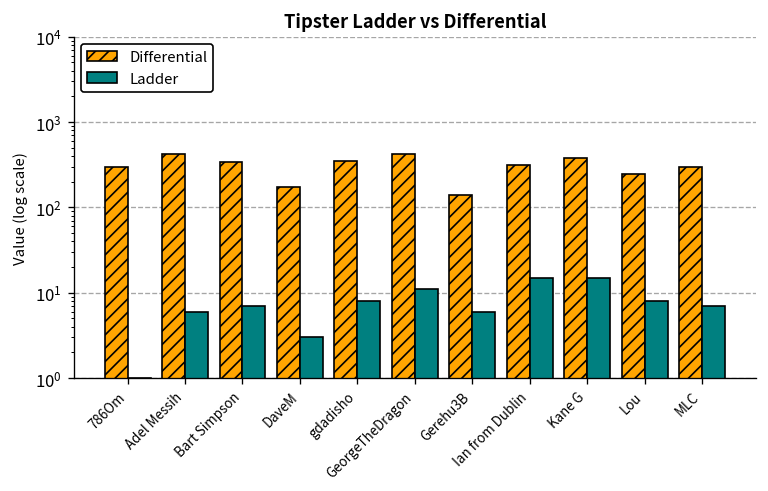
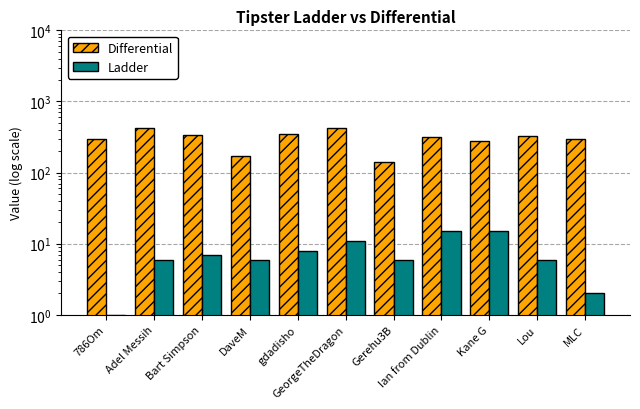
  {
    "Differential": {
      "786Om": 300,
      "Adel Messih": 400,
      "Bart Simpson": 300,
      "DaveM": 170,
      "gdadisho": 400,
      "GeorgeTheDragon": 400,
      "Gerehu3B": 140,
      "Ian from Dublin": 300,
-     "Kane G": 400,
-     "Lou": 250,
+     "Kane G": 280,
+     "Lou": 300,
      "MLC": 300
    },
    "Ladder": {
      "786Om": 1,
      "Adel Messih": 6,
      "Bart Simpson": 7,
-     "DaveM": 3,
+     "DaveM": 6,
      "gdadisho": 8,
      "GeorgeTheDragon": 11,
      "Gerehu3B": 6,
      "Ian from Dublin": 15,
      "Kane G": 15,
-     "Lou": 8,
-     "MLC": 7
+     "Lou": 6,
+     "MLC": 2
    }
  }
